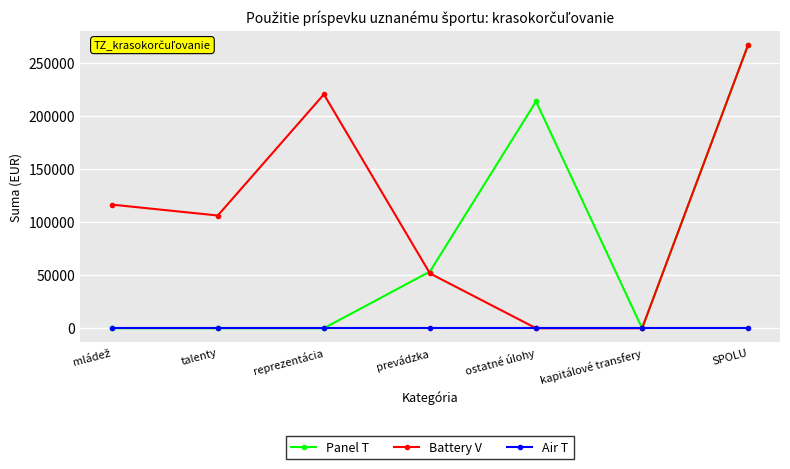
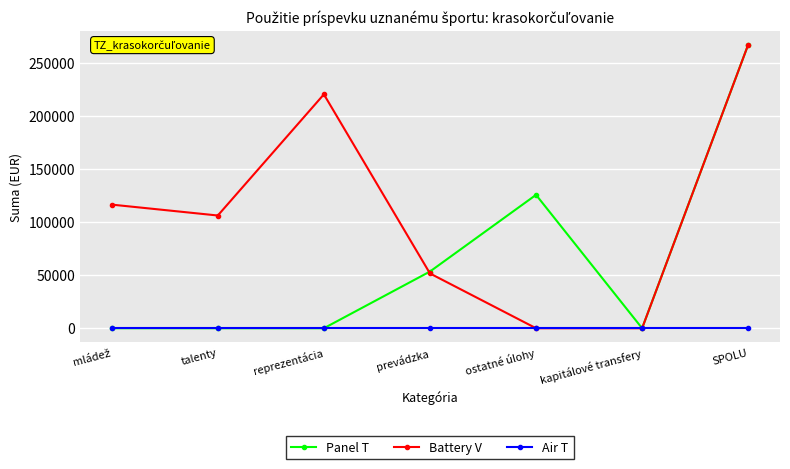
  {
    "Panel T": {
-     "ostatné úlohy": 214000
+     "ostatné úlohy": 126000
    },
    "Battery V": {
      "mládež": 117000,
      "talenty": 106000,
      "reprezentácia": 221000
    },
    "Air T": {
      "prevádzka": 0,
      "SPOLU": 0
    }
  }
